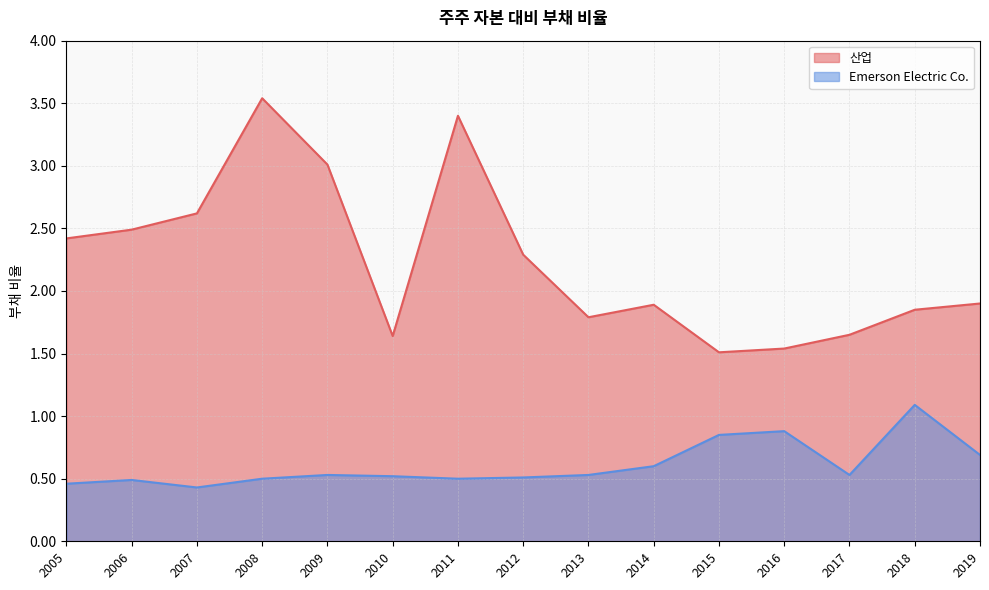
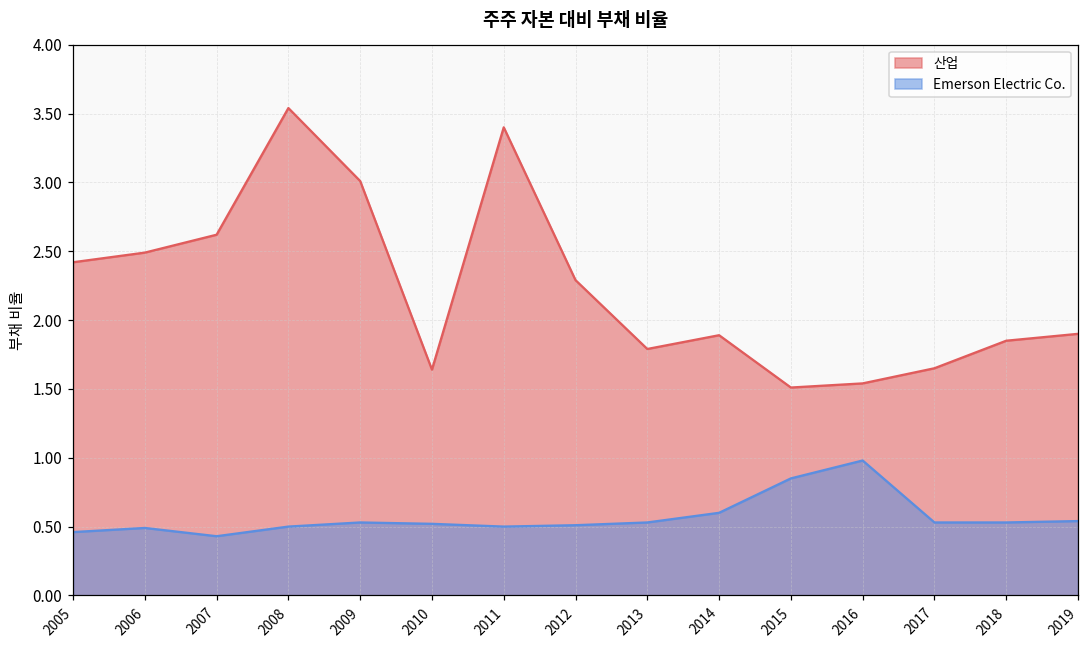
  {
    "산업": {
      "2005": 2.42,
      "2006": 2.49,
      "2007": 2.62,
      "2008": 3.54,
      "2009": 3.01,
      "2010": 1.64,
      "2011": 3.40,
      "2012": 2.29,
      "2013": 1.79,
      "2014": 1.89,
      "2015": 1.51,
      "2016": 1.54,
      "2017": 1.65,
      "2018": 1.85,
      "2019": 1.90
    },
    "Emerson Electric Co.": {
      "2005": 0.46,
      "2006": 0.49,
      "2007": 0.43,
      "2008": 0.50,
      "2009": 0.53,
      "2010": 0.52,
      "2011": 0.50,
      "2012": 0.51,
      "2013": 0.53,
      "2014": 0.60,
      "2015": 0.85,
-     "2016": 0.88,
+     "2016": 0.98,
      "2017": 0.53,
-     "2018": 1.09,
-     "2019": 0.69
+     "2018": 0.53,
+     "2019": 0.54
    }
  }
